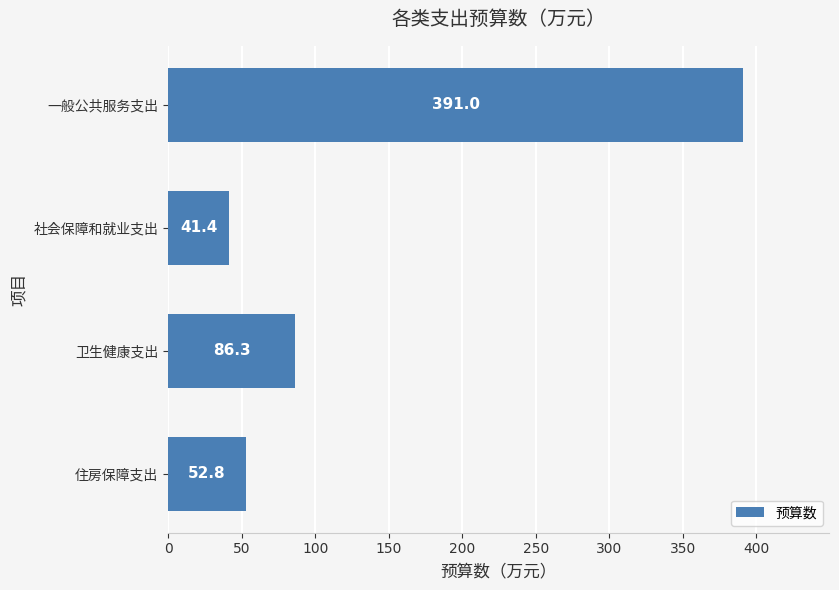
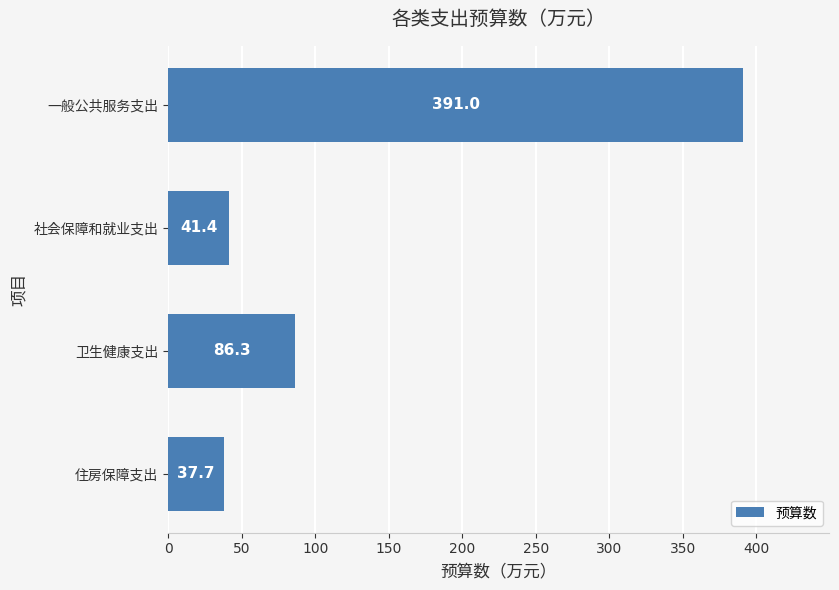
  {
    "一般公共服务支出": 391.0,
    "社会保障和就业支出": 41.4,
    "卫生健康支出": 86.3,
-   "住房保障支出": 52.8
+   "住房保障支出": 37.7
  }
